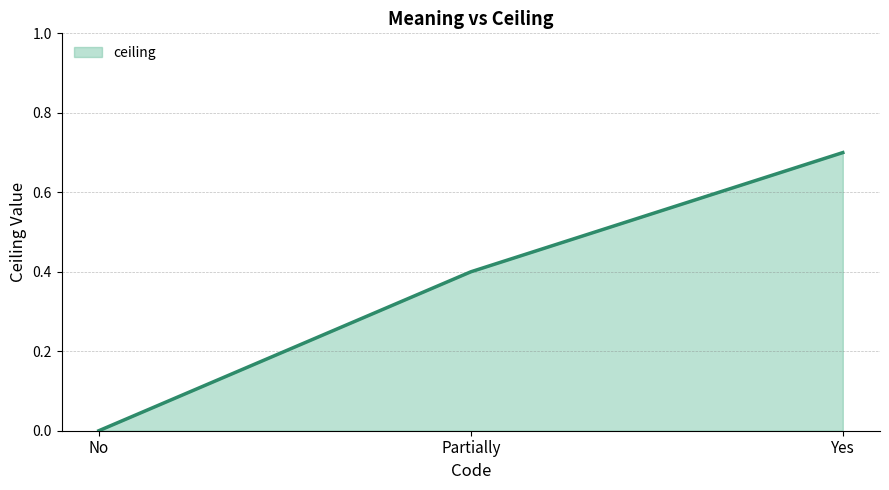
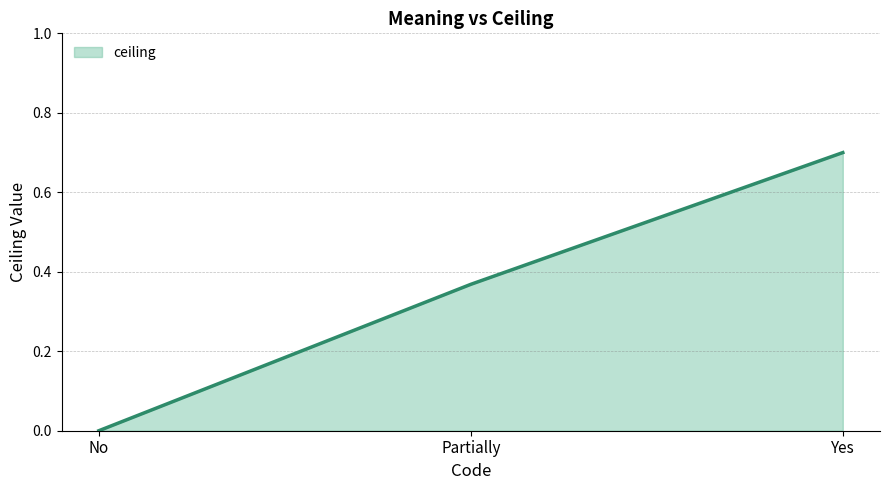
  {
    "No": 0.00,
-   "Partially": 0.40,
+   "Partially": 0.37,
    "Yes": 0.70
  }
